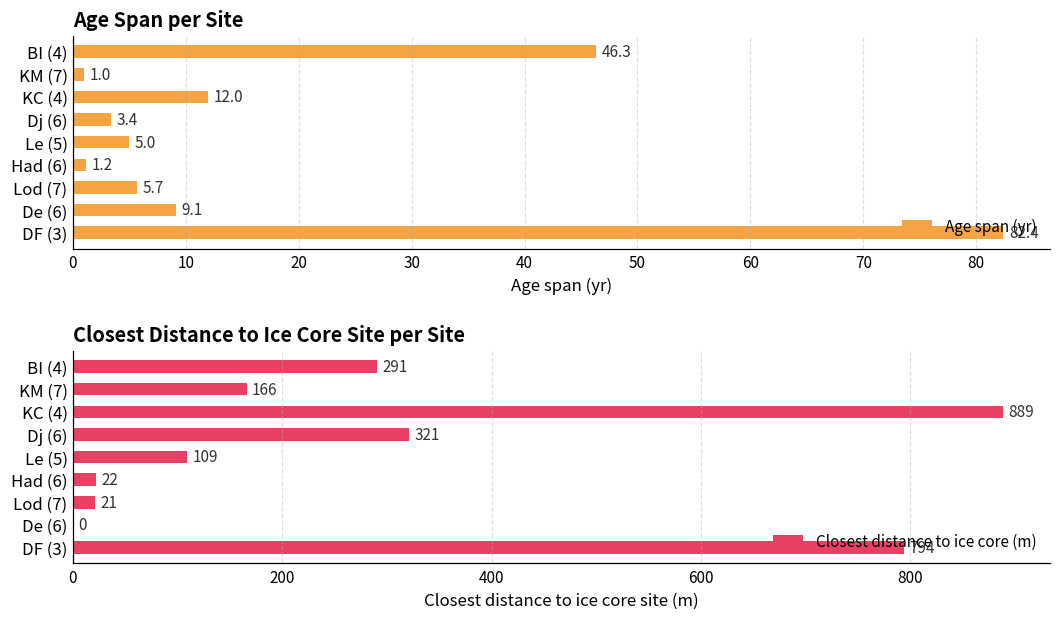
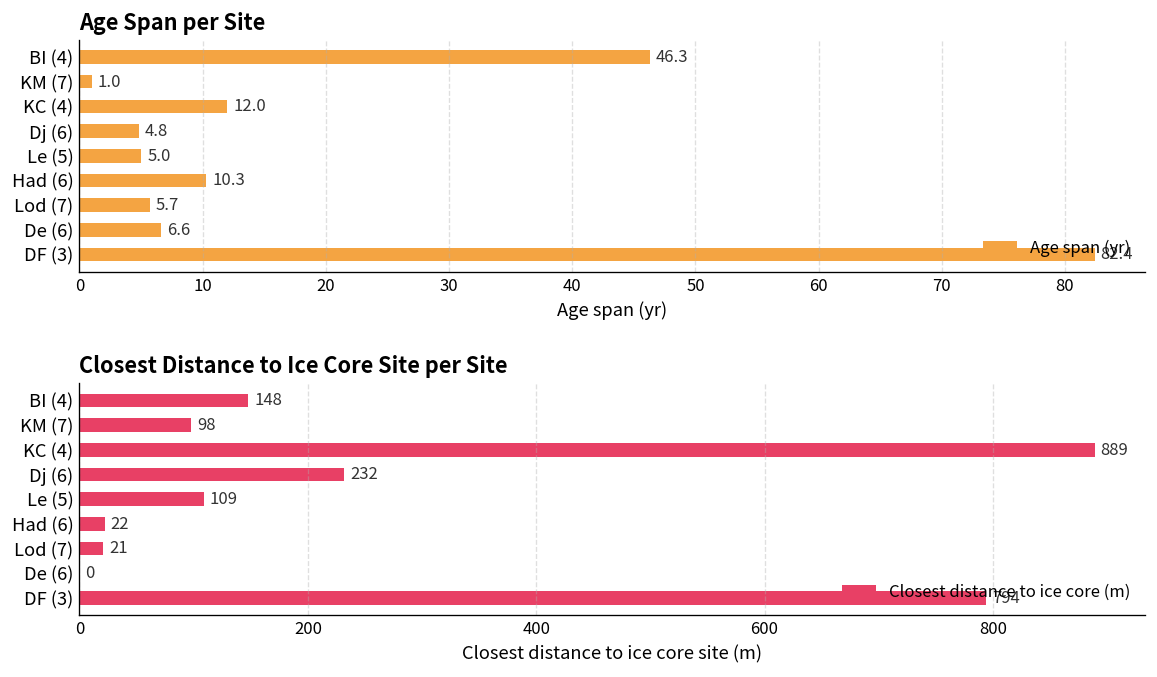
  {
    "Age Span per Site": {
      "BI (4)": 46.3,
      "KM (7)": 1.0,
      "KC (4)": 12.0,
-     "Dj (6)": 3.4,
+     "Dj (6)": 4.8,
      "Le (5)": 5.0,
-     "Had (6)": 1.2,
+     "Had (6)": 10.3,
      "Lod (7)": 5.7,
-     "De (6)": 9.1,
+     "De (6)": 6.6,
      "DF (3)": 82.4
    },
    "Closest Distance to Ice Core Site per Site": {
-     "BI (4)": 291,
-     "KM (7)": 166,
+     "BI (4)": 148,
+     "KM (7)": 98,
      "KC (4)": 889,
-     "Dj (6)": 321,
+     "Dj (6)": 232,
      "Le (5)": 109,
      "Had (6)": 22,
      "Lod (7)": 21,
      "De (6)": 0,
      "DF (3)": 794
    }
  }
